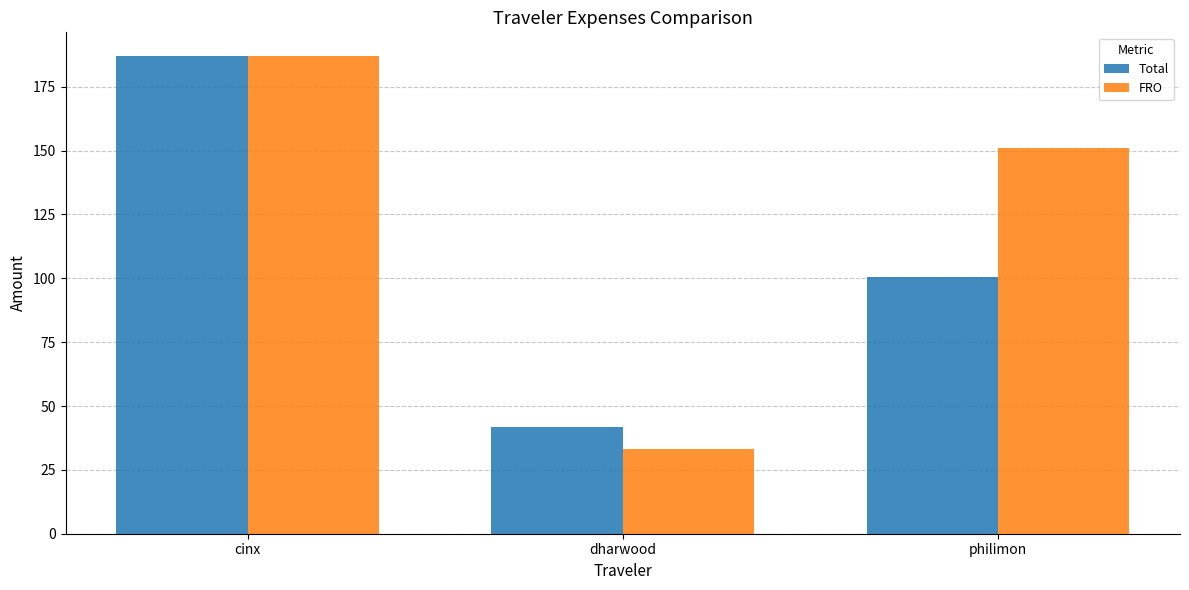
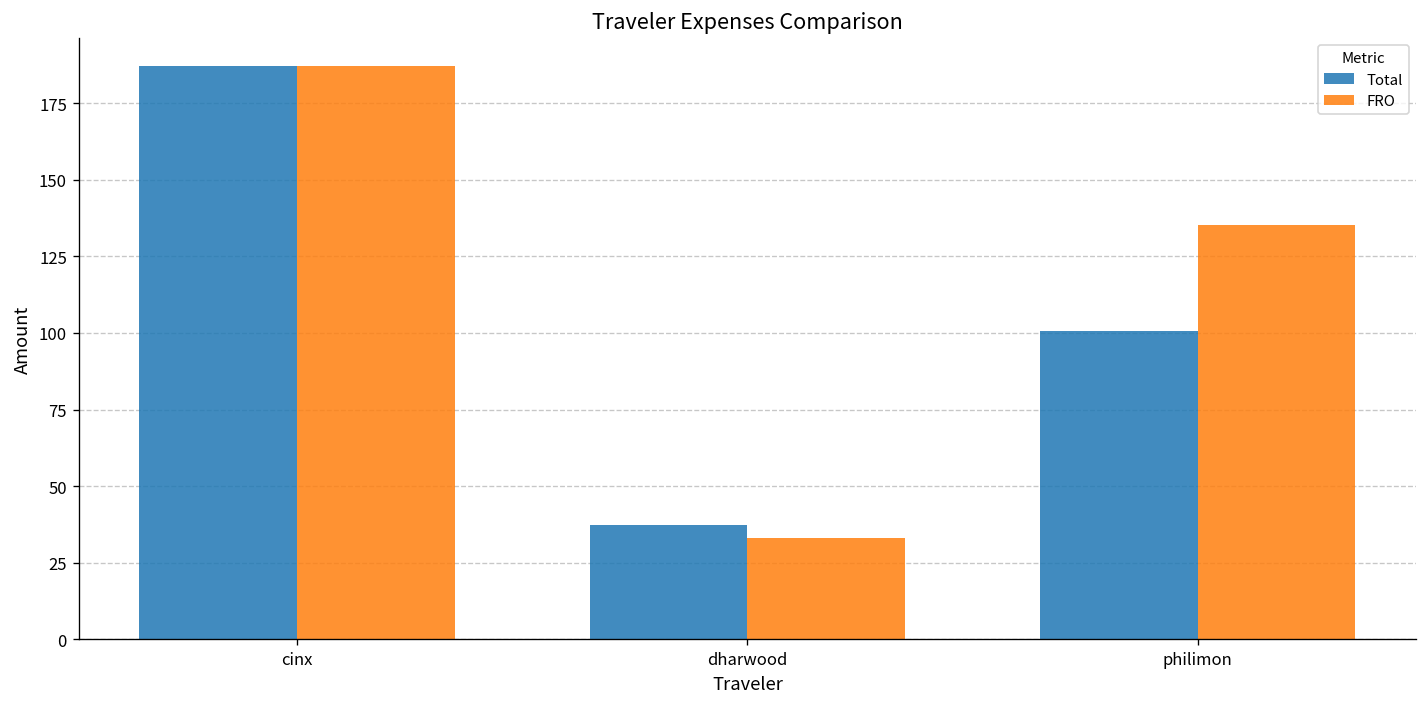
  {
    "Total": {
      "cinx": 187,
-     "dharwood": 42,
+     "dharwood": 37,
      "philimon": 101
    },
    "FRO": {
      "cinx": 187,
      "dharwood": 33,
-     "philimon": 151
+     "philimon": 135
    }
  }
